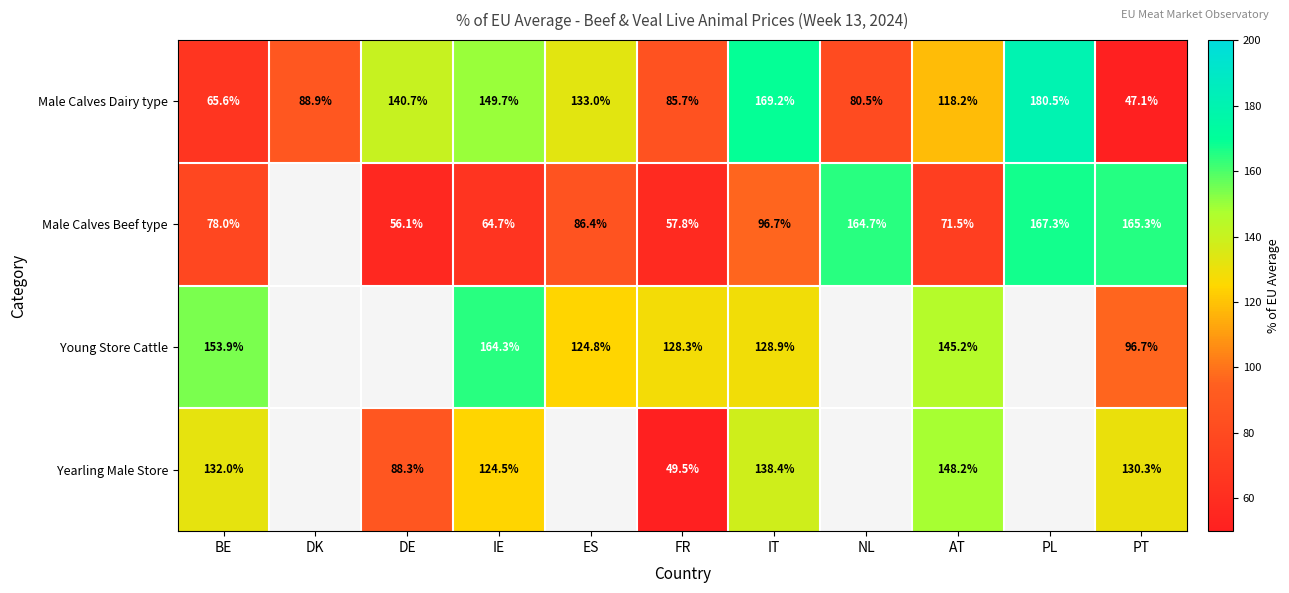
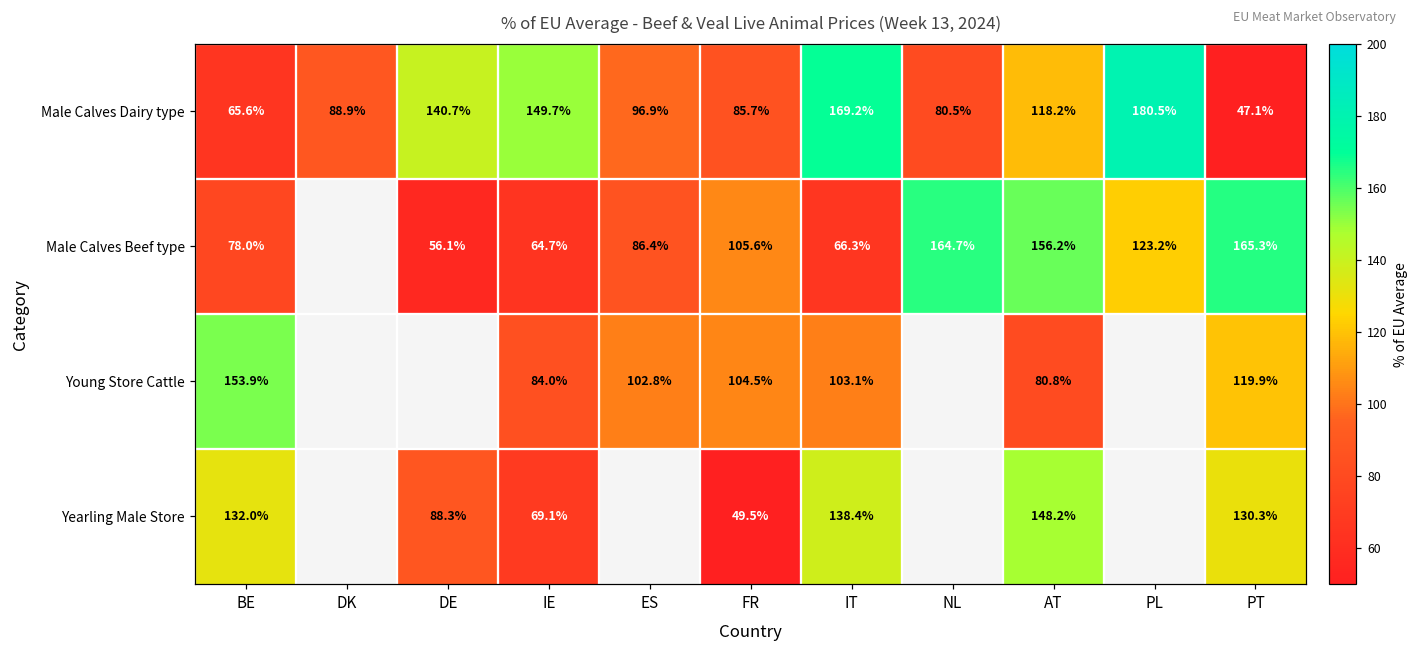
  {
    "Male Calves Dairy type": {
      "BE": "65.6%",
      "DK": "88.9%",
      "DE": "140.7%",
      "IE": "149.7%",
-     "ES": "133.0%",
+     "ES": "96.9%",
      "FR": "85.7%",
      "IT": "169.2%",
      "NL": "80.5%",
      "AT": "118.2%",
      "PL": "180.5%",
      "PT": "47.1%"
    },
    "Male Calves Beef type": {
      "BE": "78.0%",
      "DE": "56.1%",
      "IE": "64.7%",
      "ES": "86.4%",
-     "FR": "57.8%",
-     "IT": "96.7%",
+     "FR": "105.6%",
+     "IT": "66.3%",
      "NL": "164.7%",
-     "AT": "71.5%",
-     "PL": "167.3%",
+     "AT": "156.2%",
+     "PL": "123.2%",
      "PT": "165.3%"
    },
    "Young Store Cattle": {
      "BE": "153.9%",
-     "IE": "164.3%",
-     "ES": "124.8%",
-     "FR": "128.3%",
-     "IT": "128.9%",
-     "AT": "145.2%",
-     "PT": "96.7%"
+     "IE": "84.0%",
+     "ES": "102.8%",
+     "FR": "104.5%",
+     "IT": "103.1%",
+     "AT": "80.8%",
+     "PT": "119.9%"
    },
    "Yearling Male Store": {
      "BE": "132.0%",
      "DE": "88.3%",
-     "IE": "124.5%",
+     "IE": "69.1%",
      "FR": "49.5%",
      "IT": "138.4%",
      "AT": "148.2%",
      "PT": "130.3%"
    }
  }
